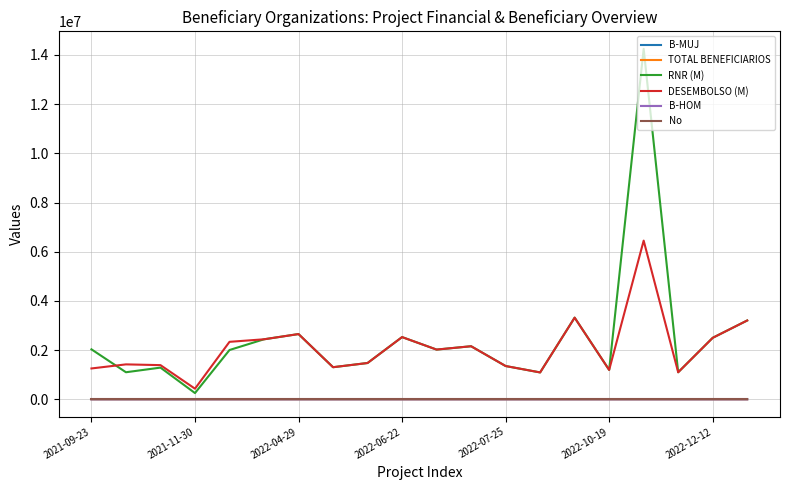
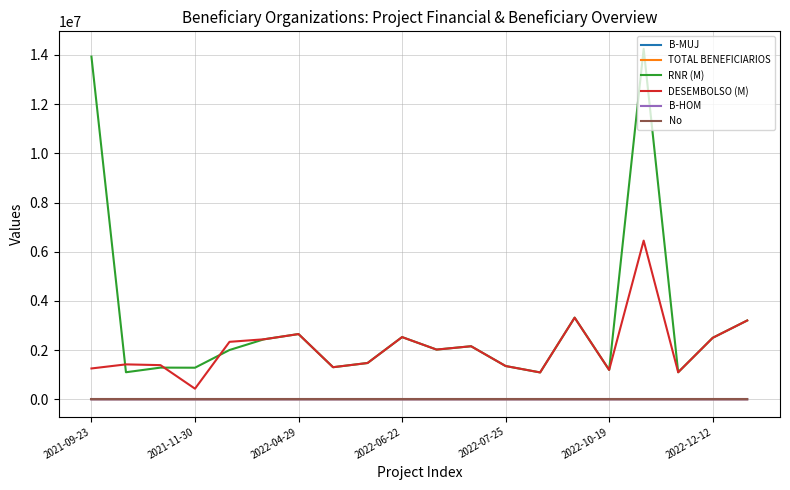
  {
    "No": {
      "2021-09-23": 0,
      "2021-11-30": 0,
      "2022-12-12": 0
    },
    "RNR (M)": {
-     "2021-09-23": 2000000,
-     "2021-11-30": 300000
+     "2021-09-23": 13900000,
+     "2021-11-30": 1300000
    },
    "DESEMBOLSO (M)": {
      "2021-09-23": 1300000,
      "2021-11-30": 400000
    }
  }
